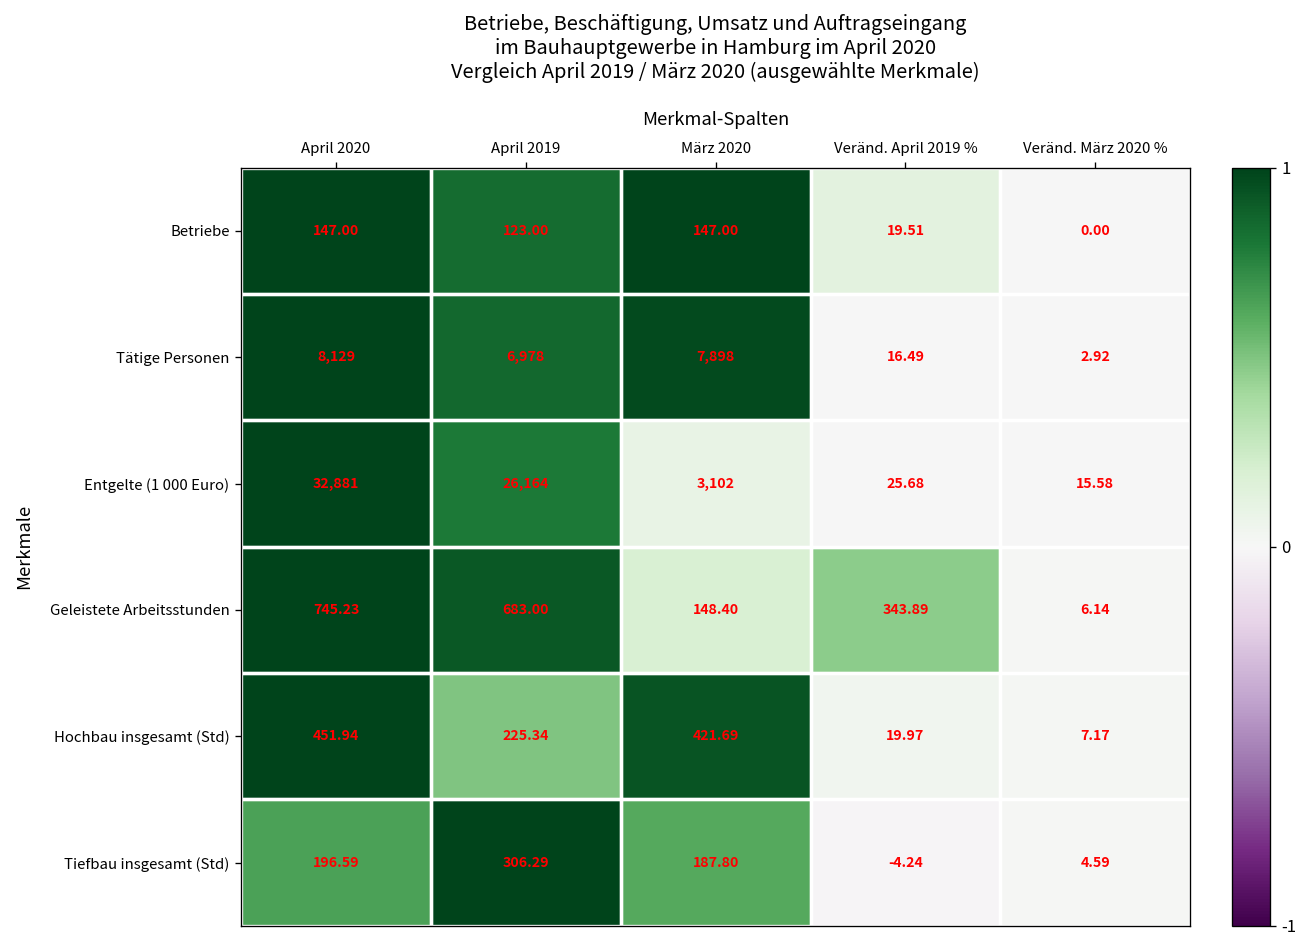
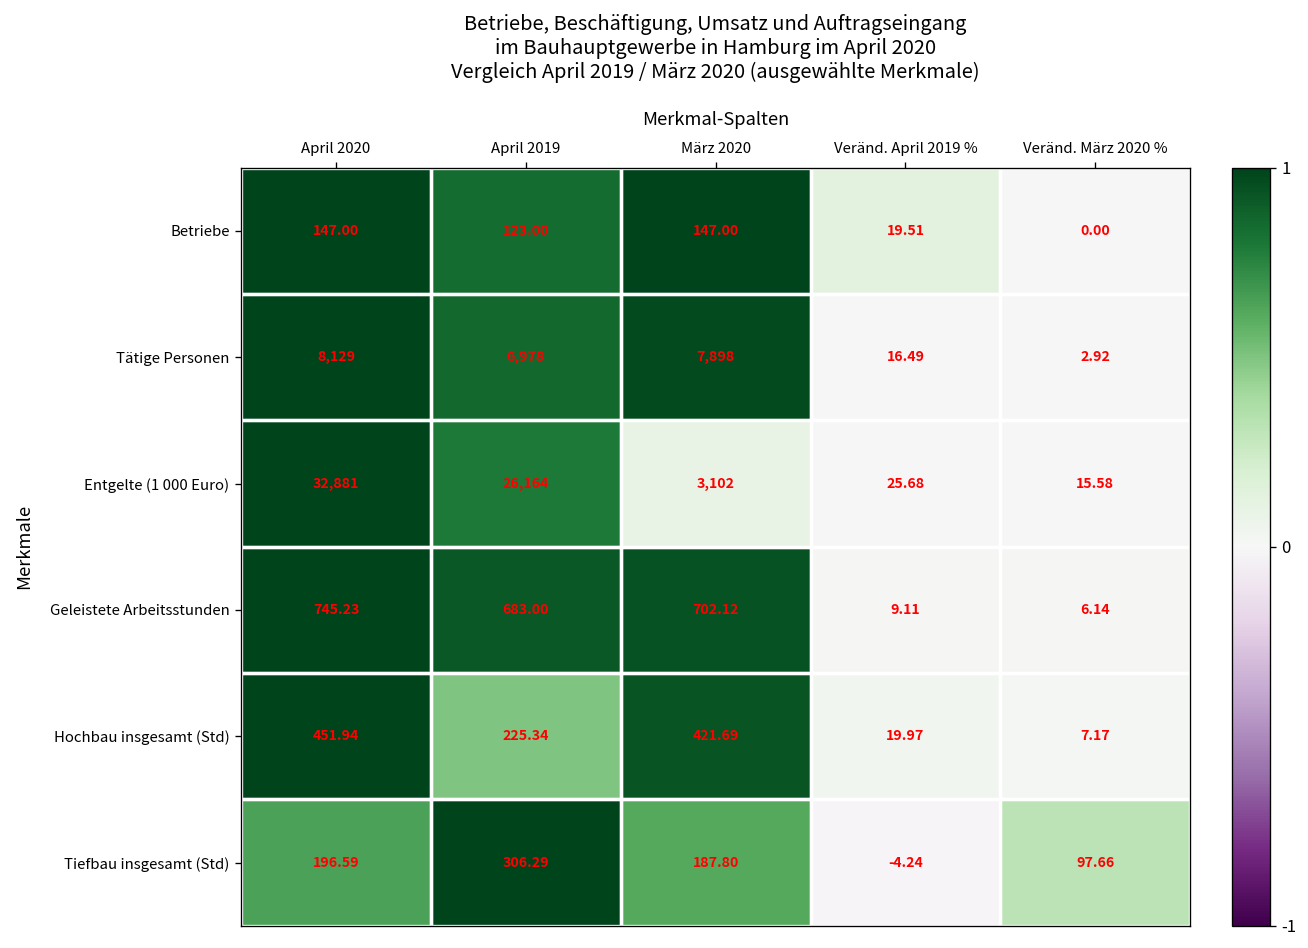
  {
    "Betriebe": {
      "April 2020": "147.00",
      "April 2019": "123.00",
      "März 2020": "147.00",
      "Veränd. April 2019 %": "19.51",
      "Veränd. März 2020 %": "0.00"
    },
    "Tätige Personen": {
      "April 2020": "8,129",
      "April 2019": "6,978",
      "März 2020": "7,898",
      "Veränd. April 2019 %": "16.49",
      "Veränd. März 2020 %": "2.92"
    },
    "Entgelte (1 000 Euro)": {
      "April 2020": "32,881",
      "April 2019": "26,164",
      "März 2020": "3,102",
      "Veränd. April 2019 %": "25.68",
      "Veränd. März 2020 %": "15.58"
    },
    "Geleistete Arbeitsstunden": {
      "April 2020": "745.23",
      "April 2019": "683.00",
-     "März 2020": "148.40",
-     "Veränd. April 2019 %": "343.89",
+     "März 2020": "702.12",
+     "Veränd. April 2019 %": "9.11",
      "Veränd. März 2020 %": "6.14"
    },
    "Hochbau insgesamt (Std)": {
      "April 2020": "451.94",
      "April 2019": "225.34",
      "März 2020": "421.69",
      "Veränd. April 2019 %": "19.97",
      "Veränd. März 2020 %": "7.17"
    },
    "Tiefbau insgesamt (Std)": {
      "April 2020": "196.59",
      "April 2019": "306.29",
      "März 2020": "187.80",
      "Veränd. April 2019 %": "-4.24",
-     "Veränd. März 2020 %": "4.59"
+     "Veränd. März 2020 %": "97.66"
    }
  }
